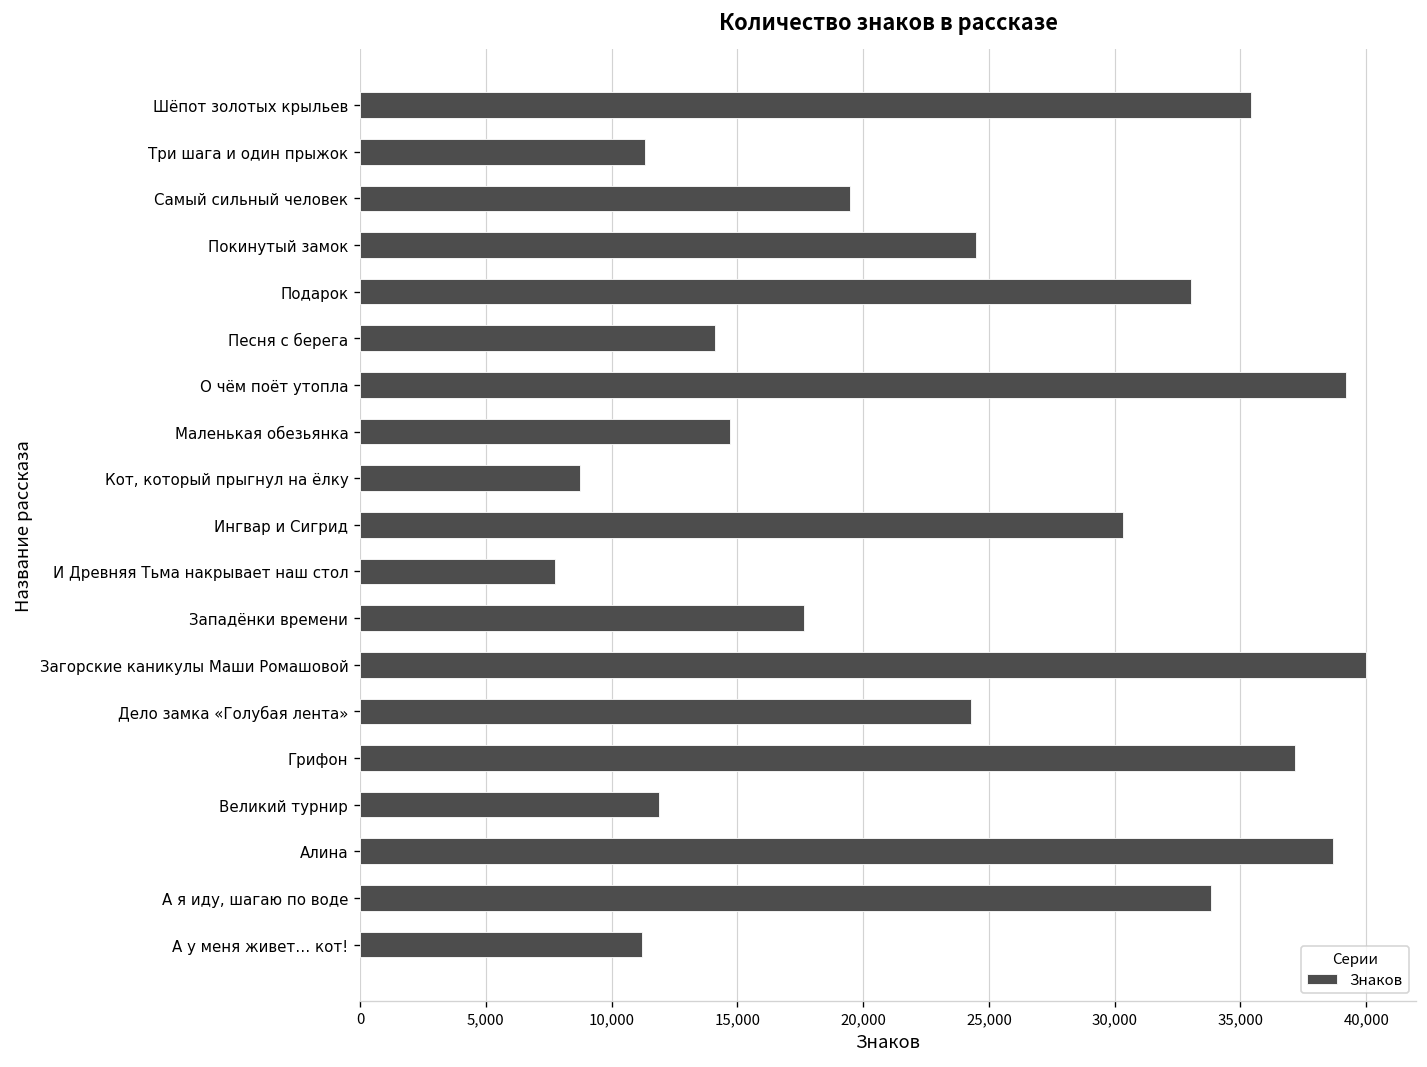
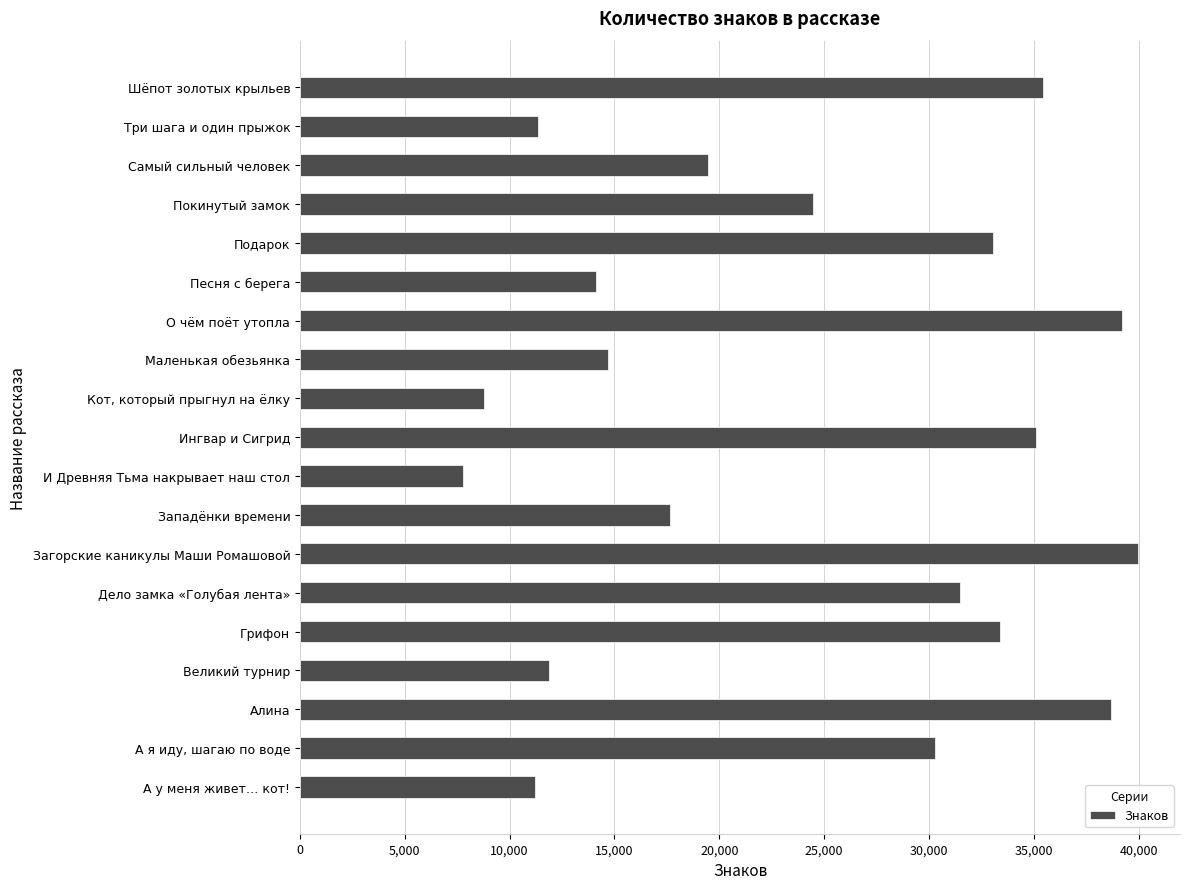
  {
    "Шёпот золотых крыльев": "35,400",
    "Три шага и один прыжок": "11,300",
    "Самый сильный человек": "19,500",
    "Покинутый замок": "24,500",
    "Подарок": "33,000",
    "Песня с берега": "14,100",
    "О чём поёт утопла": "39,200",
    "Маленькая обезьянка": "14,700",
    "Кот, который прыгнул на ёлку": "8,800",
-   "Ингвар и Сигрид": "30,300",
+   "Ингвар и Сигрид": "35,100",
    "И Древняя Тьма накрывает наш стол": "7,800",
    "Западёнки времени": "17,600",
    "Загорские каникулы Маши Ромашовой": "40,000",
-   "Дело замка «Голубая лента»": "24,300",
-   "Грифон": "37,200",
+   "Дело замка «Голубая лента»": "31,500",
+   "Грифон": "33,400",
    "Великий турнир": "11,900",
    "Алина": "38,700",
-   "А я иду, шагаю по воде": "33,800",
+   "А я иду, шагаю по воде": "30,300",
    "А у меня живет… кот!": "11,200"
  }
